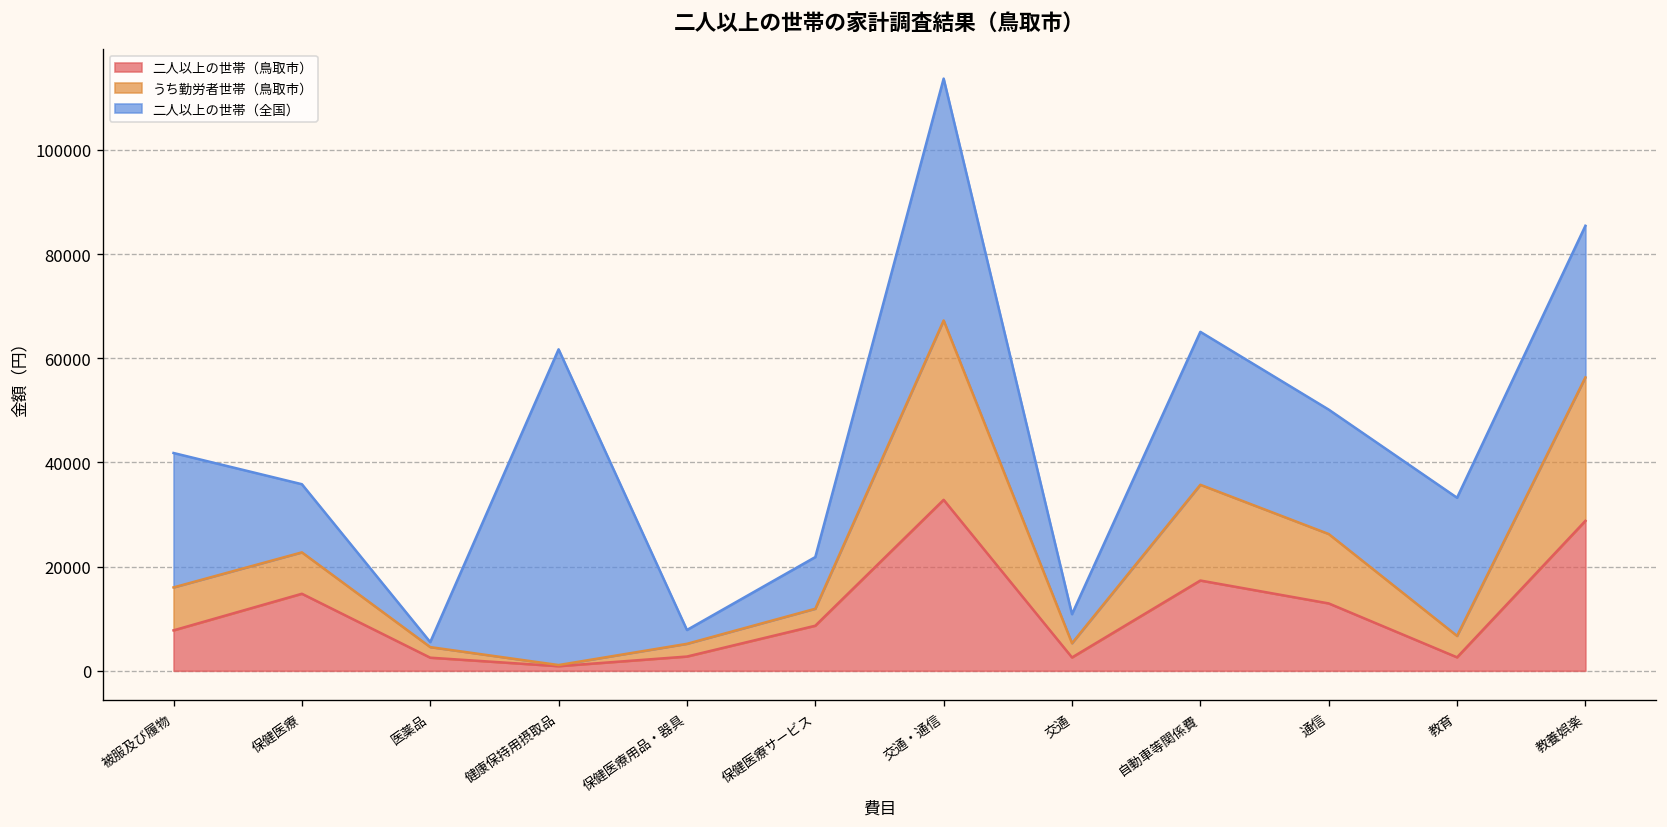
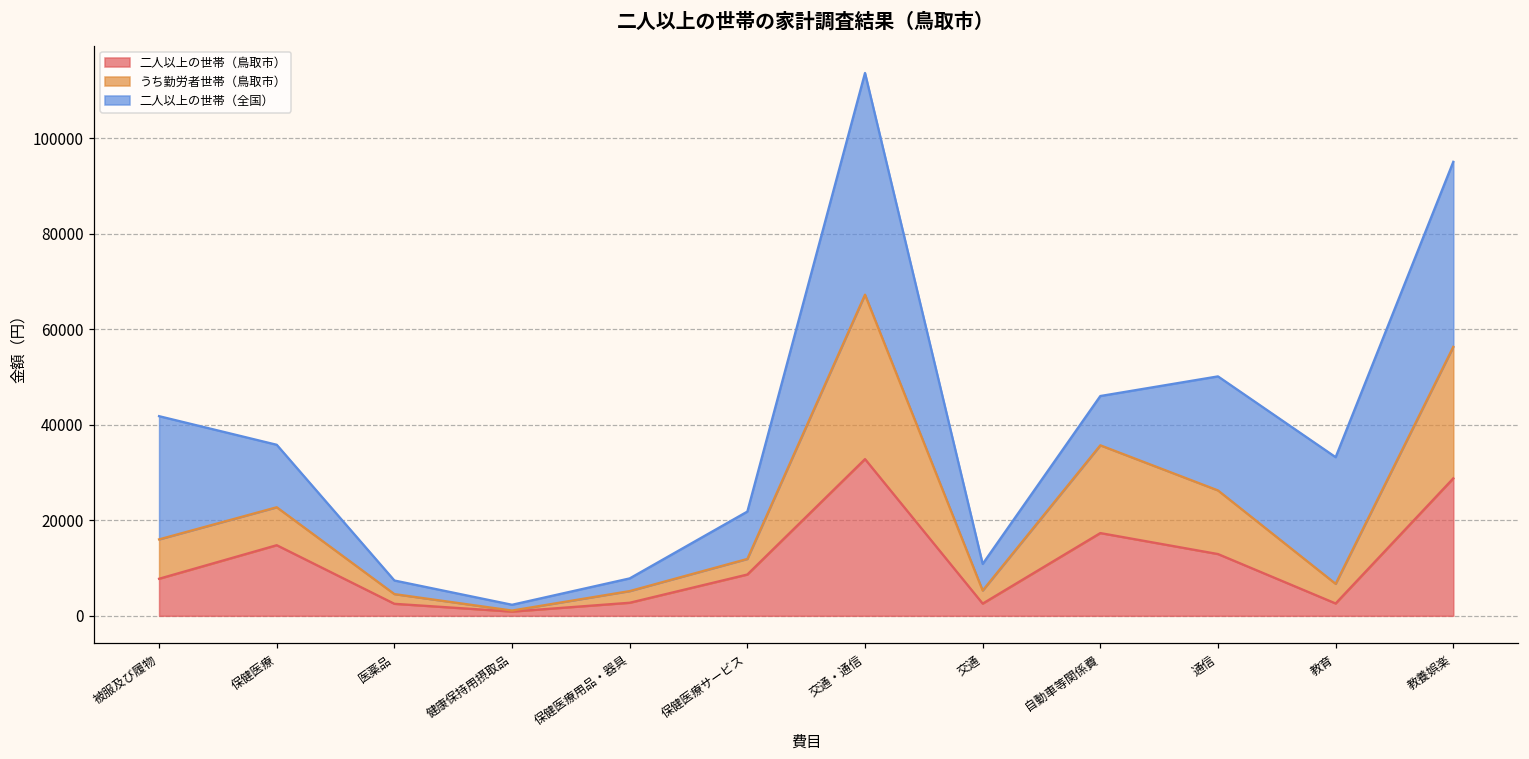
  {
    "二人以上の世帯（全国）": {
      "被服及び履物": 26000,
      "保健医療": 13000,
-     "医薬品": 1000,
-     "健康保持用摂取品": 61000,
+     "医薬品": 3000,
+     "健康保持用摂取品": 1000,
      "保健医療用品・器具": 3000,
      "保健医療サービス": 10000,
      "交通・通信": 46000,
      "交通": 6000,
-     "自動車等関係費": 29000,
+     "自動車等関係費": 10000,
      "通信": 24000,
      "教育": 27000,
-     "教養娯楽": 29000
+     "教養娯楽": 39000
    }
  }
